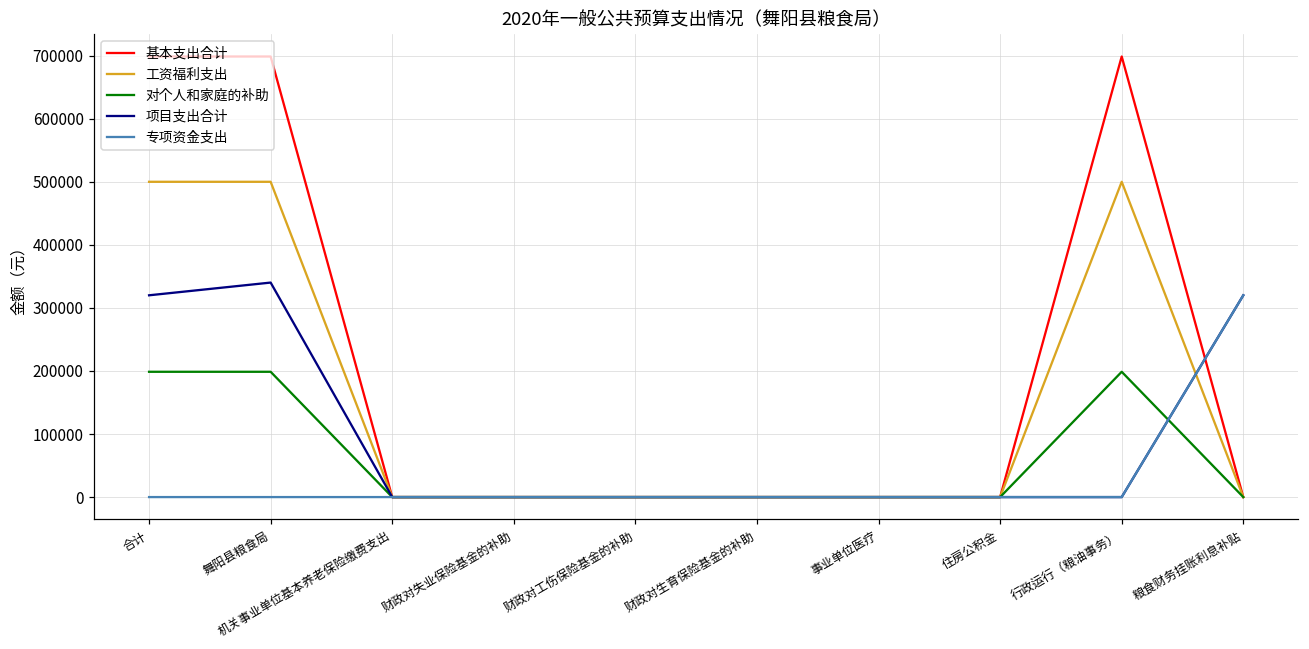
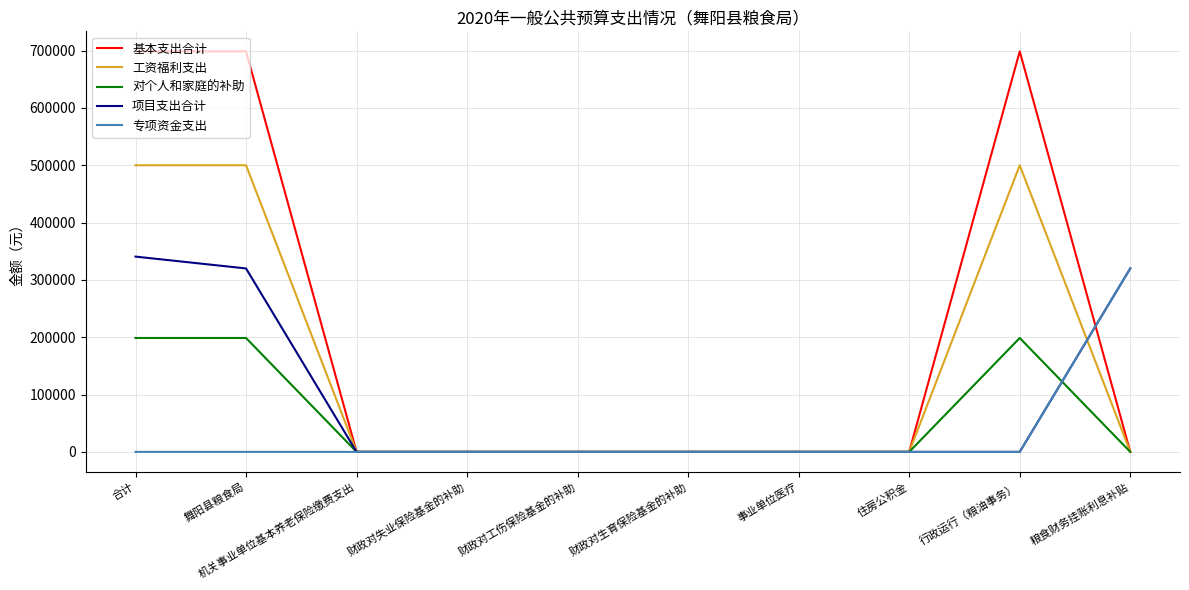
  {
    "基本支出合计": {
      "行政运行（粮油事务）": 700000
    },
    "工资福利支出": {
      "合计": 500000,
      "舞阳县粮食局": 500000,
      "行政运行（粮油事务）": 500000
    },
    "对个人和家庭的补助": {
      "合计": 200000,
      "舞阳县粮食局": 200000,
      "行政运行（粮油事务）": 200000
    },
    "项目支出合计": {
-     "合计": 320000,
-     "舞阳县粮食局": 340000
+     "合计": 340000,
+     "舞阳县粮食局": 320000
    },
    "专项资金支出": {
      "合计": 0,
      "舞阳县粮食局": 0
    }
  }
